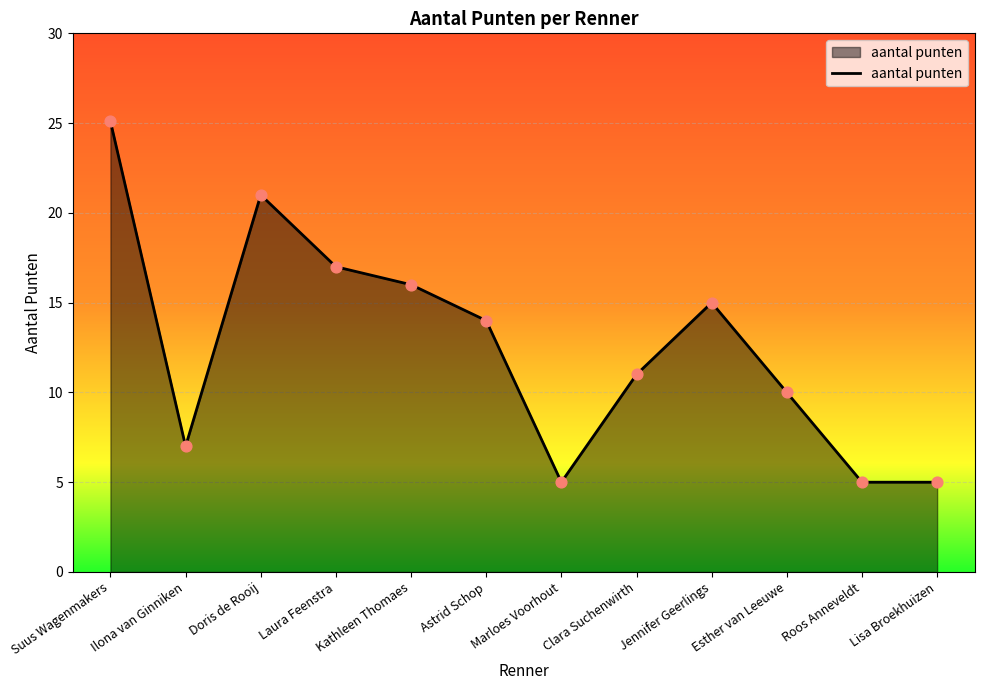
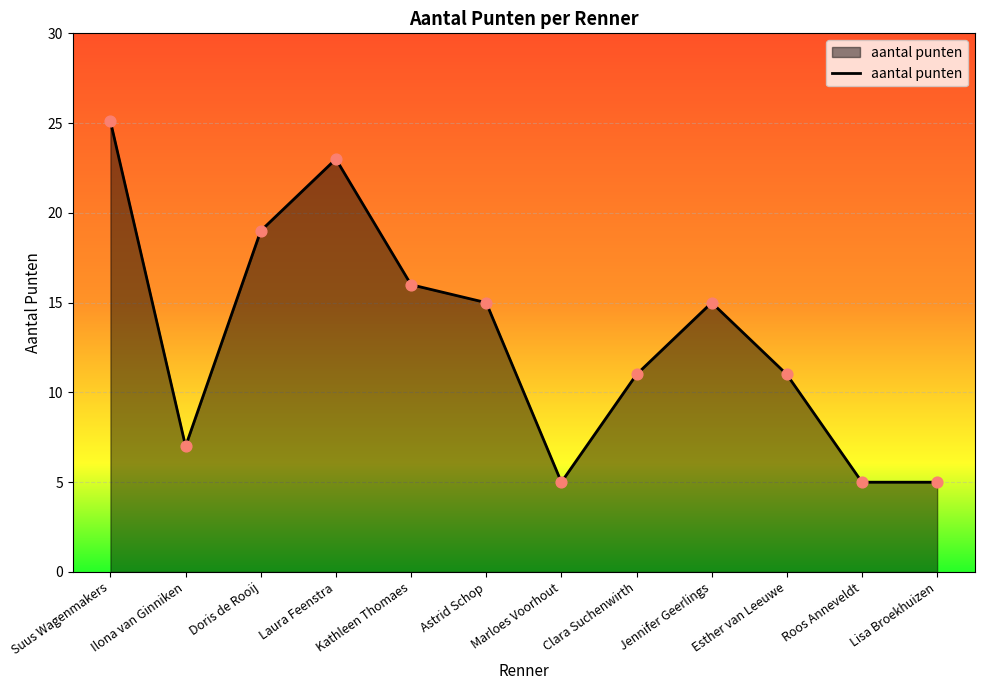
  {
    "Suus Wagenmakers": 25,
    "Ilona van Ginniken": 7,
-   "Doris de Rooij": 21,
-   "Laura Feenstra": 17,
+   "Doris de Rooij": 19,
+   "Laura Feenstra": 23,
    "Kathleen Thomaes": 16,
-   "Astrid Schop": 14,
+   "Astrid Schop": 15,
    "Marloes Voorhout": 5,
    "Clara Suchenwirth": 11,
    "Jennifer Geerlings": 15,
-   "Esther van Leeuwe": 10,
+   "Esther van Leeuwe": 11,
    "Roos Anneveldt": 5,
    "Lisa Broekhuizen": 5
  }
